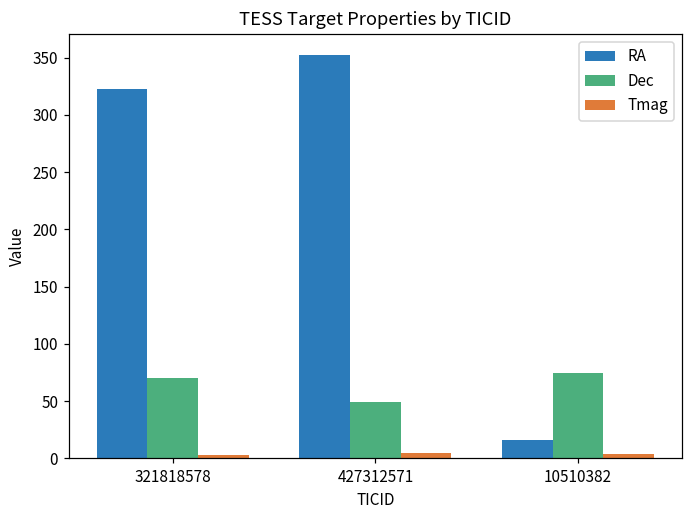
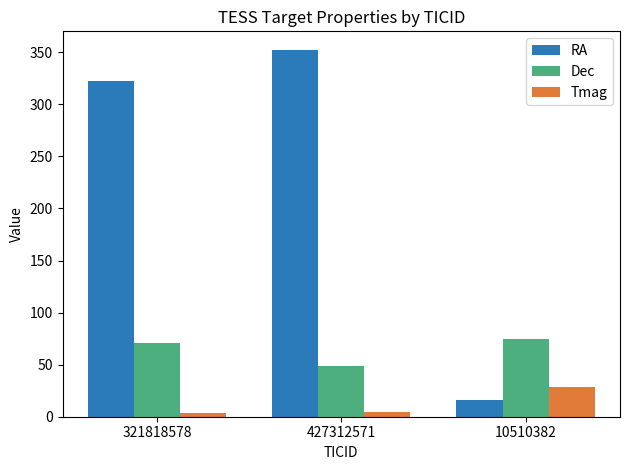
  {
    "RA": {
      "321818578": 322,
      "427312571": 353,
      "10510382": 16
    },
    "Dec": {
      "321818578": 71,
      "427312571": 49,
      "10510382": 75
    },
    "Tmag": {
      "321818578": 3,
      "427312571": 5,
-     "10510382": 3
+     "10510382": 29
    }
  }
